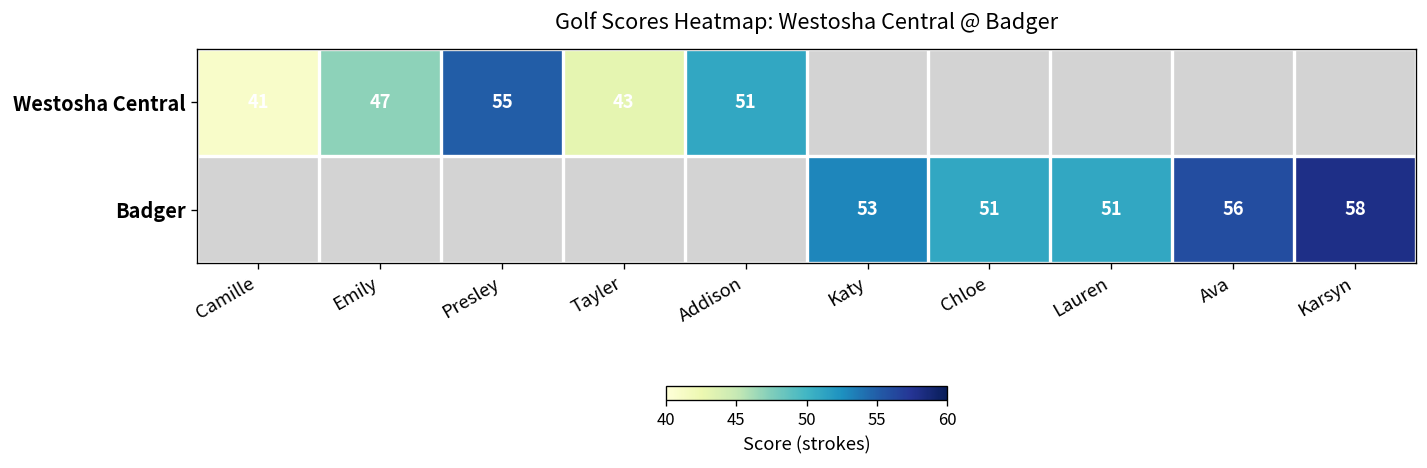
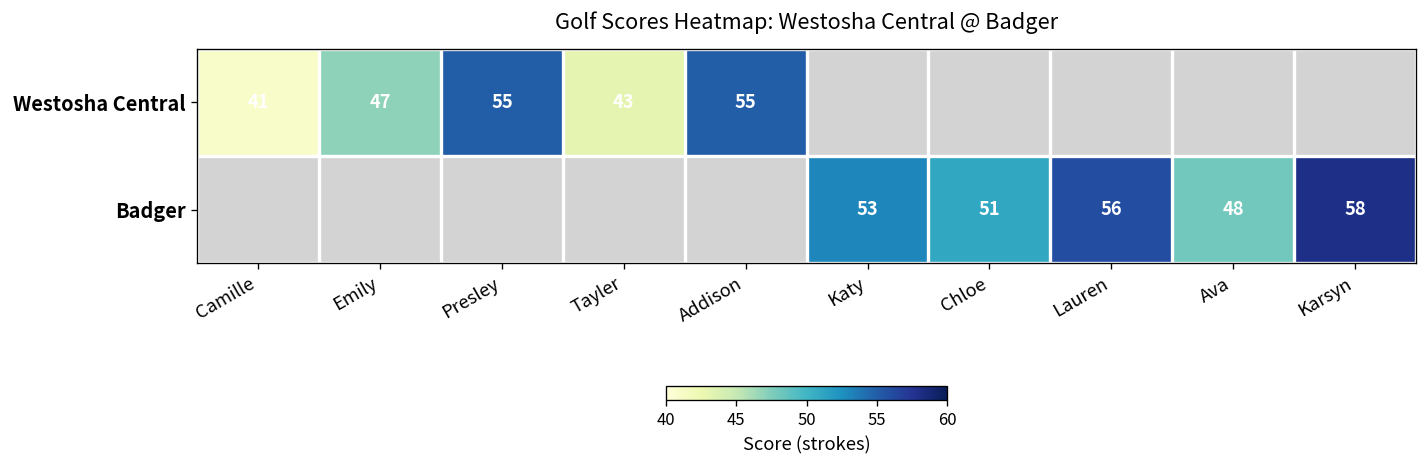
  {
    "Westosha Central": {
      "Camille": 41,
      "Emily": 47,
      "Presley": 55,
      "Tayler": 43,
-     "Addison": 51
+     "Addison": 55
    },
    "Badger": {
      "Katy": 53,
      "Chloe": 51,
-     "Lauren": 51,
-     "Ava": 56,
+     "Lauren": 56,
+     "Ava": 48,
      "Karsyn": 58
    }
  }
